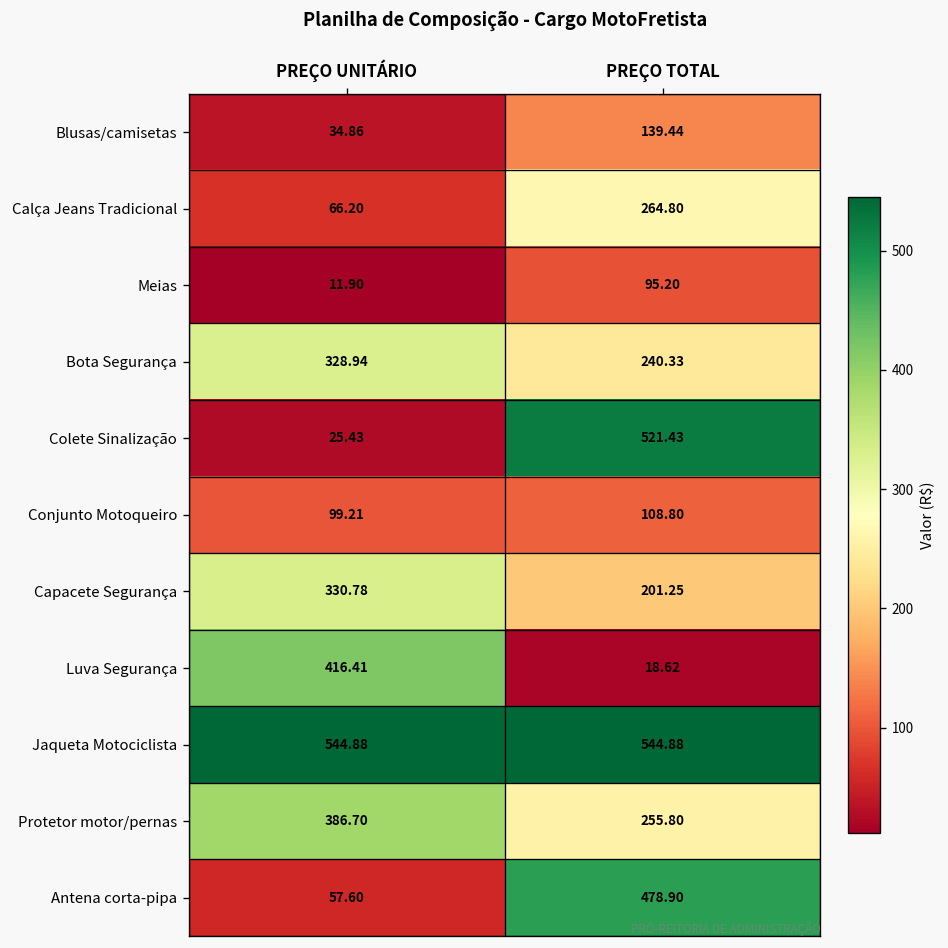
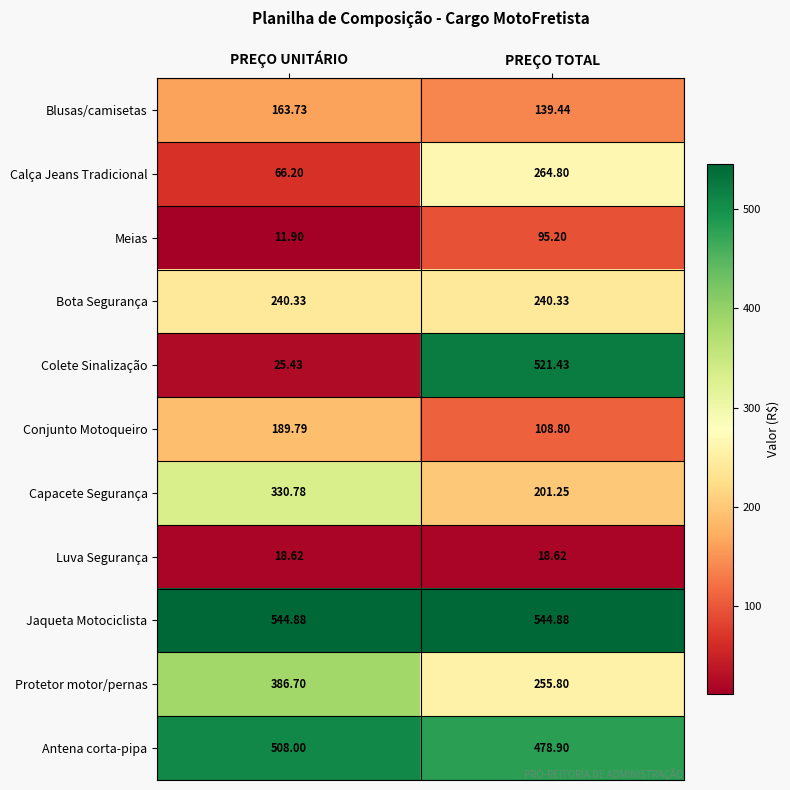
  {
    "Blusas/camisetas": {
-     "PREÇO UNITÁRIO": 34.86,
+     "PREÇO UNITÁRIO": 163.73,
      "PREÇO TOTAL": 139.44
    },
    "Calça Jeans Tradicional": {
      "PREÇO UNITÁRIO": 66.20,
      "PREÇO TOTAL": 264.80
    },
    "Meias": {
      "PREÇO UNITÁRIO": 11.90,
      "PREÇO TOTAL": 95.20
    },
    "Bota Segurança": {
-     "PREÇO UNITÁRIO": 328.94,
+     "PREÇO UNITÁRIO": 240.33,
      "PREÇO TOTAL": 240.33
    },
    "Colete Sinalização": {
      "PREÇO UNITÁRIO": 25.43,
      "PREÇO TOTAL": 521.43
    },
    "Conjunto Motoqueiro": {
-     "PREÇO UNITÁRIO": 99.21,
+     "PREÇO UNITÁRIO": 189.79,
      "PREÇO TOTAL": 108.80
    },
    "Capacete Segurança": {
      "PREÇO UNITÁRIO": 330.78,
      "PREÇO TOTAL": 201.25
    },
    "Luva Segurança": {
-     "PREÇO UNITÁRIO": 416.41,
+     "PREÇO UNITÁRIO": 18.62,
      "PREÇO TOTAL": 18.62
    },
    "Jaqueta Motociclista": {
      "PREÇO UNITÁRIO": 544.88,
      "PREÇO TOTAL": 544.88
    },
    "Protetor motor/pernas": {
      "PREÇO UNITÁRIO": 386.70,
      "PREÇO TOTAL": 255.80
    },
    "Antena corta-pipa": {
-     "PREÇO UNITÁRIO": 57.60
+     "PREÇO UNITÁRIO": 508.00
    }
  }
